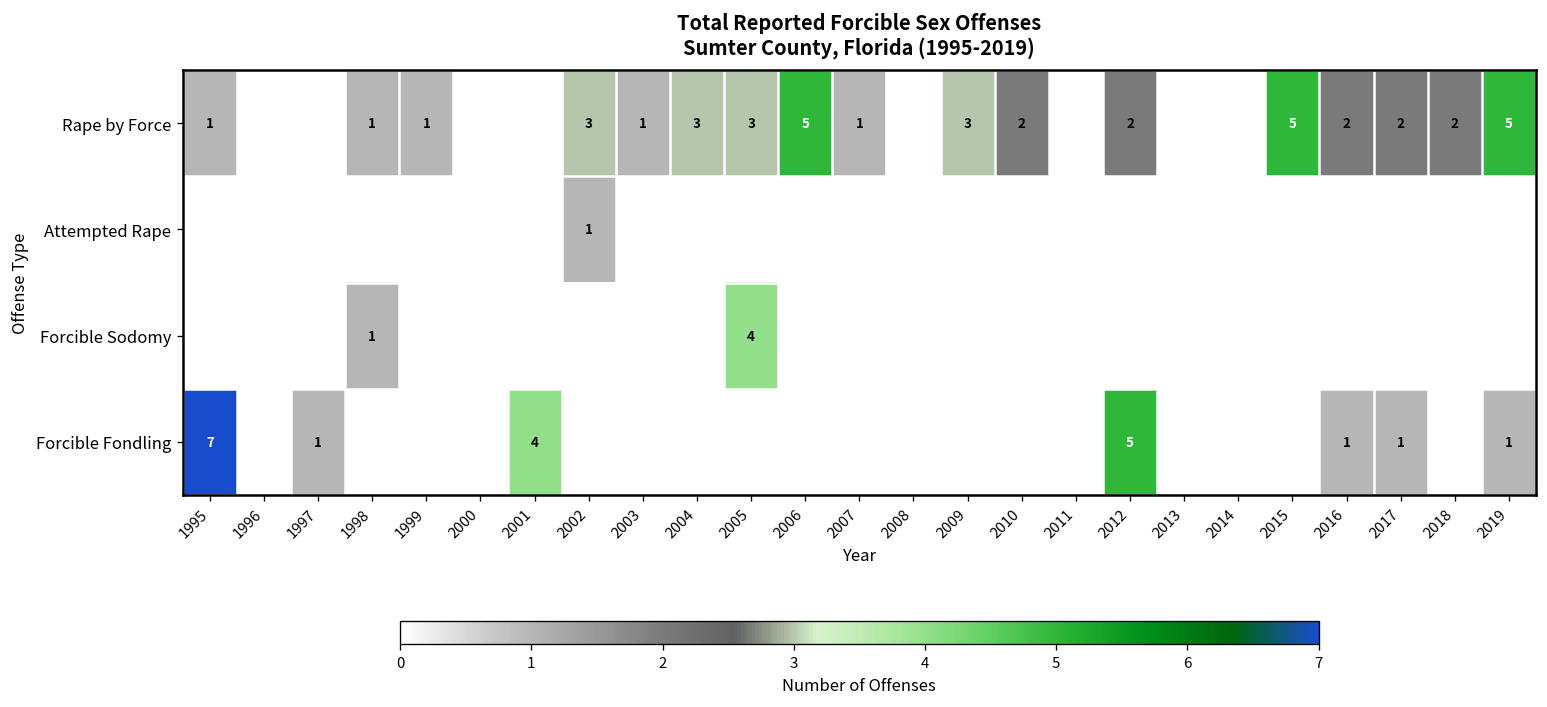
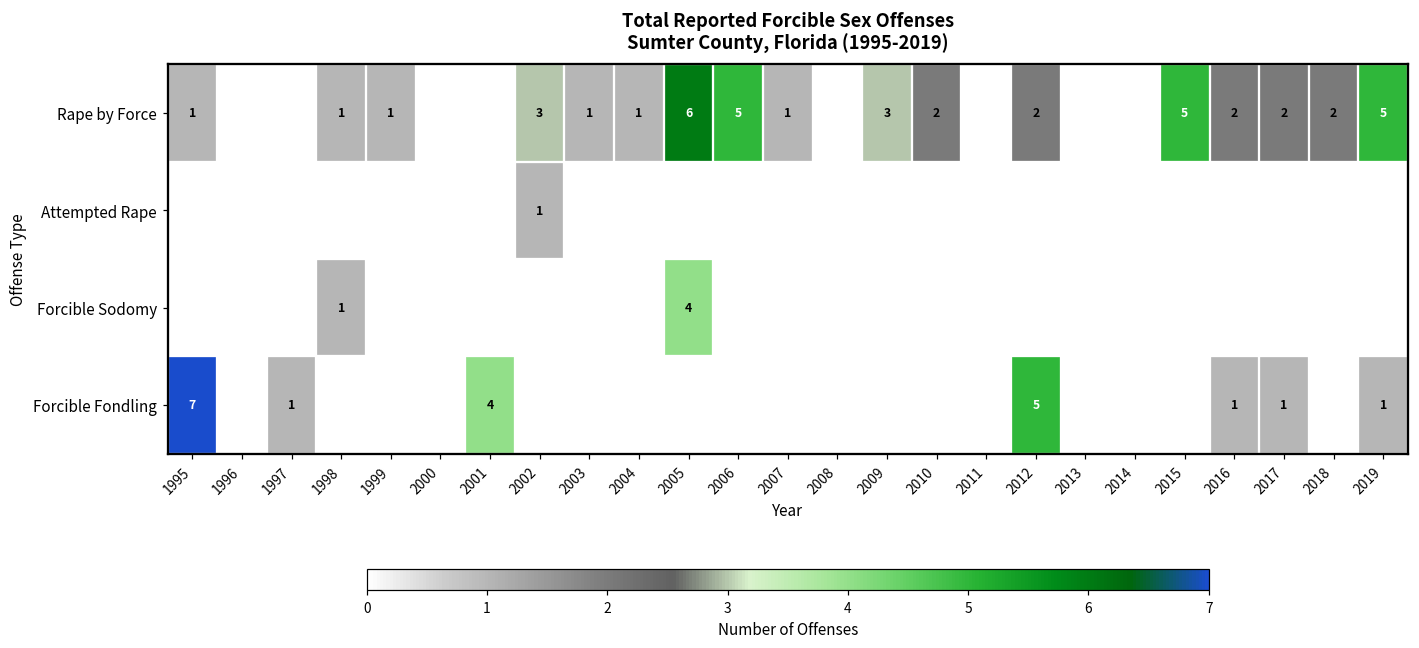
  {
    "Rape by Force": {
      "1995": 1,
      "1998": 1,
      "1999": 1,
      "2002": 3,
      "2003": 1,
-     "2004": 3,
-     "2005": 3,
+     "2004": 1,
+     "2005": 6,
      "2006": 5,
      "2007": 1,
      "2009": 3,
      "2010": 2,
      "2012": 2,
      "2015": 5,
      "2016": 2,
      "2017": 2,
      "2018": 2,
      "2019": 5
    },
    "Attempted Rape": {
      "2002": 1
    },
    "Forcible Sodomy": {
      "1998": 1,
      "2005": 4
    },
    "Forcible Fondling": {
      "1995": 7,
      "1997": 1,
      "2001": 4,
      "2012": 5,
      "2016": 1,
      "2017": 1,
      "2019": 1
    }
  }
